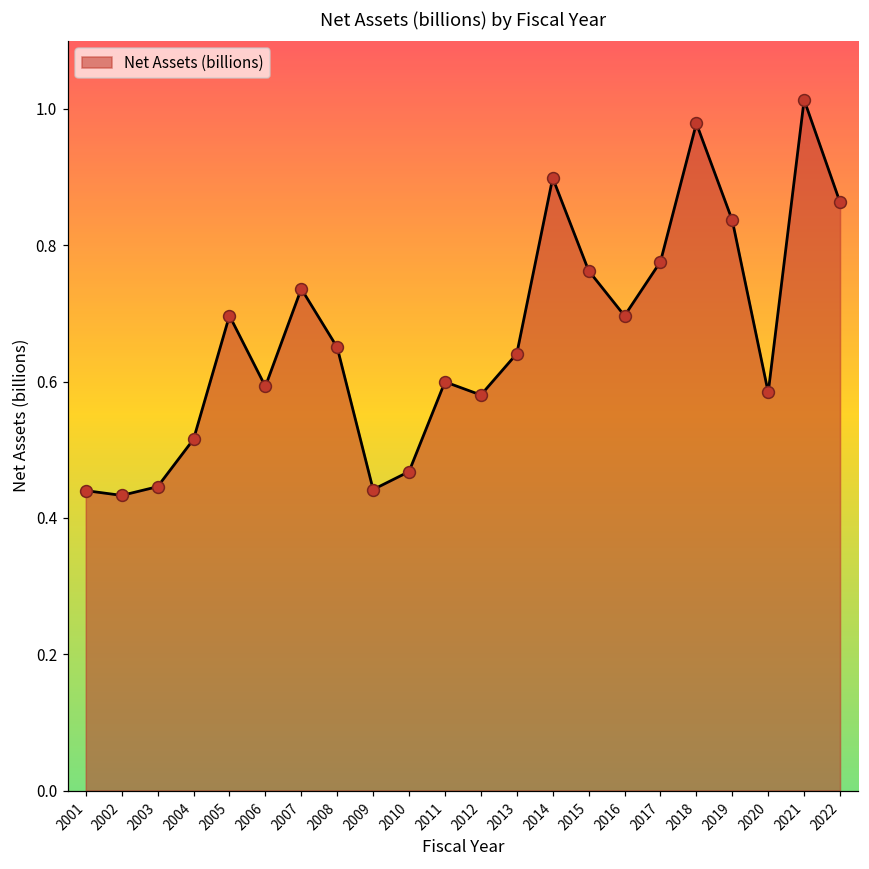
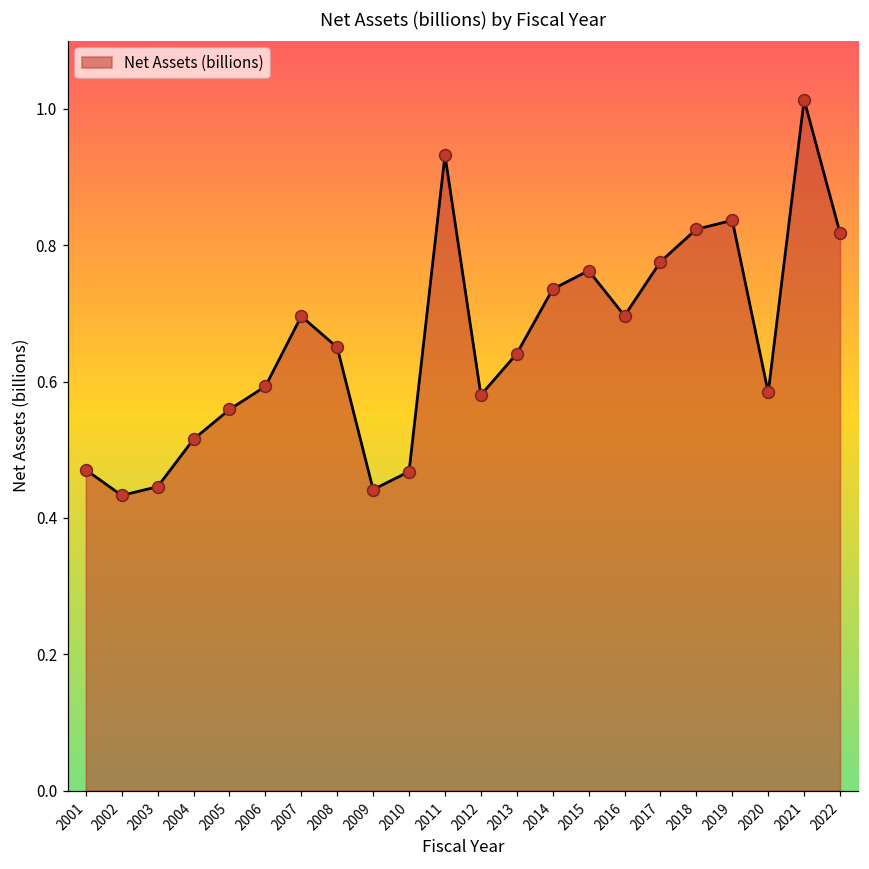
  {
-   "2001": 0.44,
+   "2001": 0.47,
    "2002": 0.43,
    "2003": 0.45,
    "2004": 0.52,
-   "2005": 0.70,
+   "2005": 0.56,
    "2006": 0.59,
-   "2007": 0.74,
+   "2007": 0.70,
    "2008": 0.65,
    "2009": 0.44,
    "2010": 0.47,
-   "2011": 0.60,
+   "2011": 0.93,
    "2012": 0.58,
    "2013": 0.64,
-   "2014": 0.90,
+   "2014": 0.74,
    "2015": 0.76,
    "2016": 0.70,
    "2017": 0.78,
-   "2018": 0.98,
+   "2018": 0.82,
    "2019": 0.84,
    "2020": 0.58,
    "2021": 1.01,
-   "2022": 0.86
+   "2022": 0.82
  }
